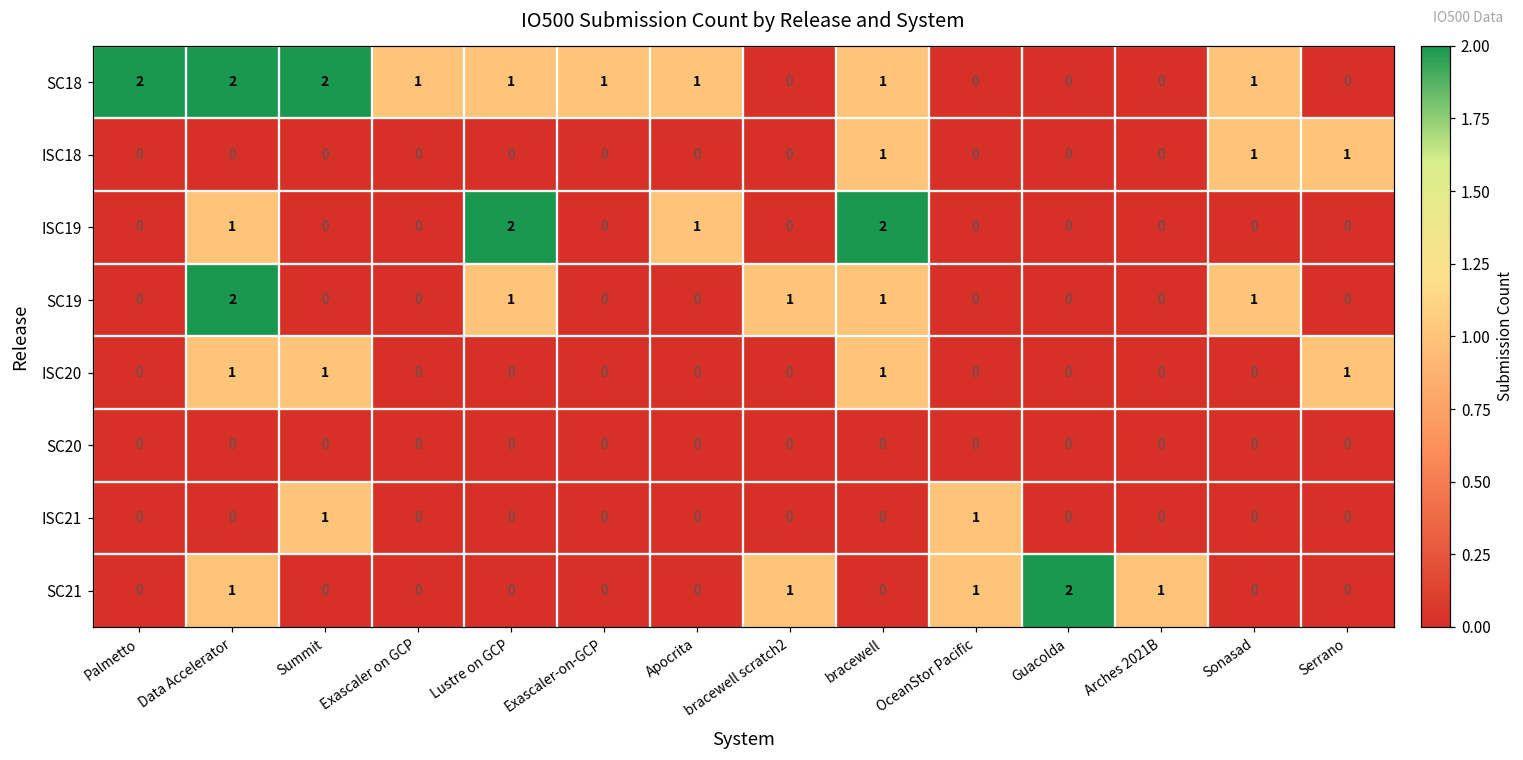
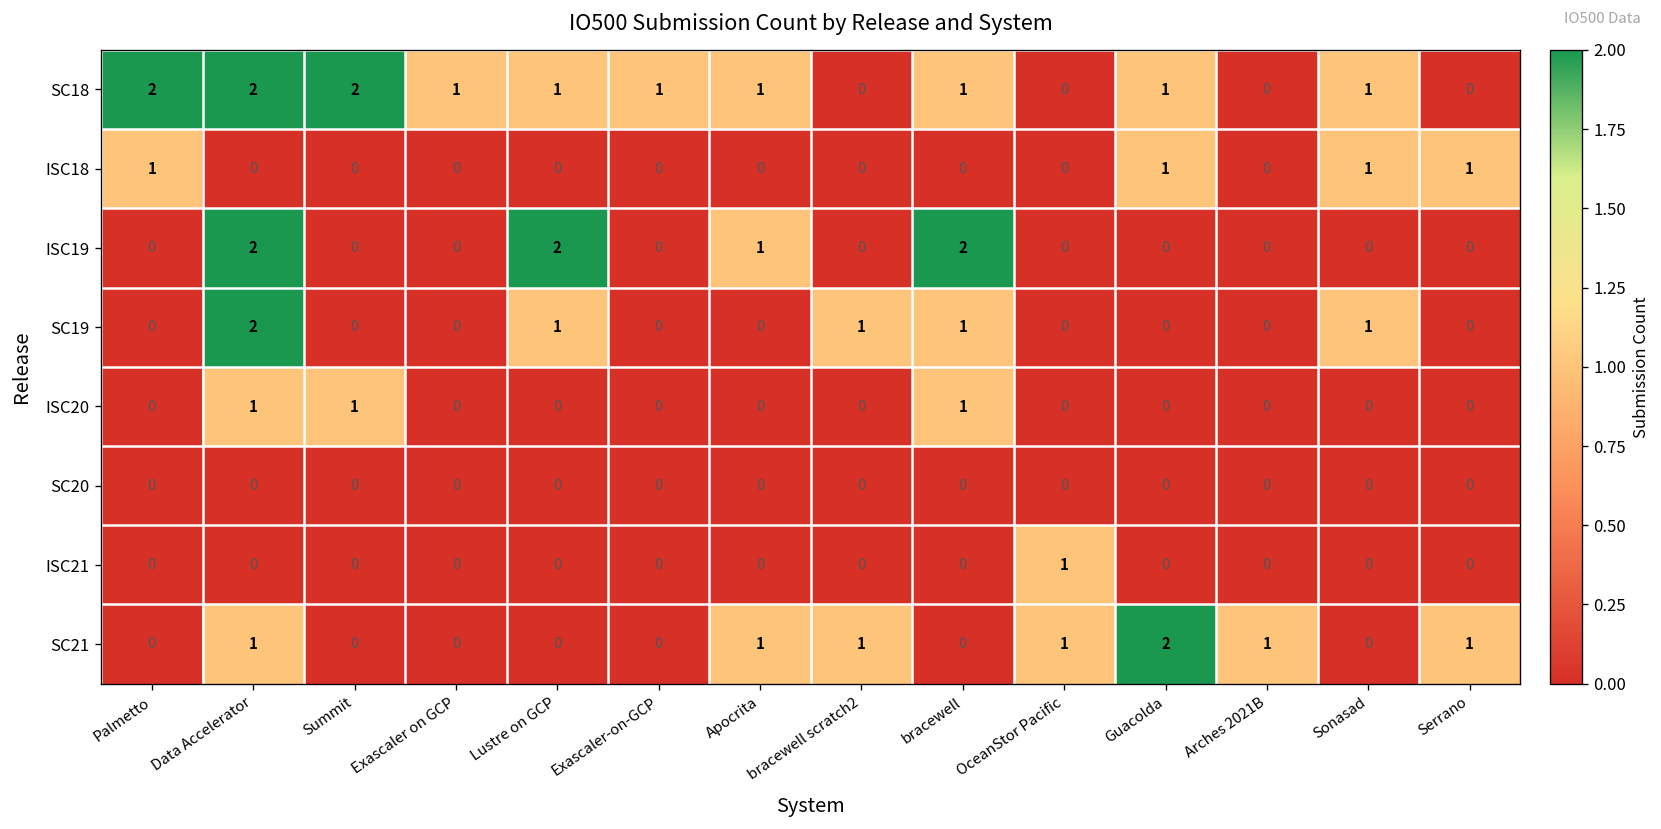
  {
    "SC18": {
      "Palmetto": 2,
      "Data Accelerator": 2,
      "Summit": 2,
      "Exascaler on GCP": 1,
      "Lustre on GCP": 1,
      "Exascaler-on-GCP": 1,
      "Apocrita": 1,
      "bracewell scratch2": 0,
      "bracewell": 1,
      "OceanStor Pacific": 0,
-     "Guacolda": 0,
+     "Guacolda": 1,
      "Arches 2021B": 0,
      "Sonasad": 1,
      "Serrano": 0
    },
    "ISC18": {
-     "Palmetto": 0,
+     "Palmetto": 1,
      "Data Accelerator": 0,
      "Summit": 0,
      "Exascaler on GCP": 0,
      "Lustre on GCP": 0,
      "Exascaler-on-GCP": 0,
      "Apocrita": 0,
      "bracewell scratch2": 0,
-     "bracewell": 1,
+     "bracewell": 0,
      "OceanStor Pacific": 0,
-     "Guacolda": 0,
+     "Guacolda": 1,
      "Arches 2021B": 0,
      "Sonasad": 1,
      "Serrano": 1
    },
    "ISC19": {
      "Palmetto": 0,
-     "Data Accelerator": 1,
+     "Data Accelerator": 2,
      "Summit": 0,
      "Exascaler on GCP": 0,
      "Lustre on GCP": 2,
      "Exascaler-on-GCP": 0,
      "Apocrita": 1,
      "bracewell scratch2": 0,
      "bracewell": 2,
      "OceanStor Pacific": 0,
      "Guacolda": 0,
      "Arches 2021B": 0,
      "Sonasad": 0,
      "Serrano": 0
    },
    "SC19": {
      "Palmetto": 0,
      "Data Accelerator": 2,
      "Summit": 0,
      "Exascaler on GCP": 0,
      "Lustre on GCP": 1,
      "Exascaler-on-GCP": 0,
      "Apocrita": 0,
      "bracewell scratch2": 1,
      "bracewell": 1,
      "OceanStor Pacific": 0,
      "Guacolda": 0,
      "Arches 2021B": 0,
      "Sonasad": 1,
      "Serrano": 0
    },
    "ISC20": {
      "Palmetto": 0,
      "Data Accelerator": 1,
      "Summit": 1,
      "Exascaler on GCP": 0,
      "Lustre on GCP": 0,
      "Exascaler-on-GCP": 0,
      "Apocrita": 0,
      "bracewell scratch2": 0,
      "bracewell": 1,
      "OceanStor Pacific": 0,
      "Guacolda": 0,
      "Arches 2021B": 0,
      "Sonasad": 0,
-     "Serrano": 1
+     "Serrano": 0
    },
    "SC20": {
      "Palmetto": 0,
      "Data Accelerator": 0,
      "Summit": 0,
      "Exascaler on GCP": 0,
      "Lustre on GCP": 0,
      "Exascaler-on-GCP": 0,
      "Apocrita": 0,
      "bracewell scratch2": 0,
      "bracewell": 0,
      "OceanStor Pacific": 0,
      "Guacolda": 0,
      "Arches 2021B": 0,
      "Sonasad": 0,
      "Serrano": 0
    },
    "ISC21": {
      "Palmetto": 0,
      "Data Accelerator": 0,
-     "Summit": 1,
+     "Summit": 0,
      "Exascaler on GCP": 0,
      "Lustre on GCP": 0,
      "Exascaler-on-GCP": 0,
      "Apocrita": 0,
      "bracewell scratch2": 0,
      "bracewell": 0,
      "OceanStor Pacific": 1,
      "Guacolda": 0,
      "Arches 2021B": 0,
      "Sonasad": 0,
      "Serrano": 0
    },
    "SC21": {
      "Palmetto": 0,
      "Data Accelerator": 1,
      "Summit": 0,
      "Exascaler on GCP": 0,
      "Lustre on GCP": 0,
      "Exascaler-on-GCP": 0,
-     "Apocrita": 0,
+     "Apocrita": 1,
      "bracewell scratch2": 1,
      "bracewell": 0,
      "OceanStor Pacific": 1,
      "Guacolda": 2,
      "Arches 2021B": 1,
      "Sonasad": 0,
-     "Serrano": 0
+     "Serrano": 1
    }
  }
